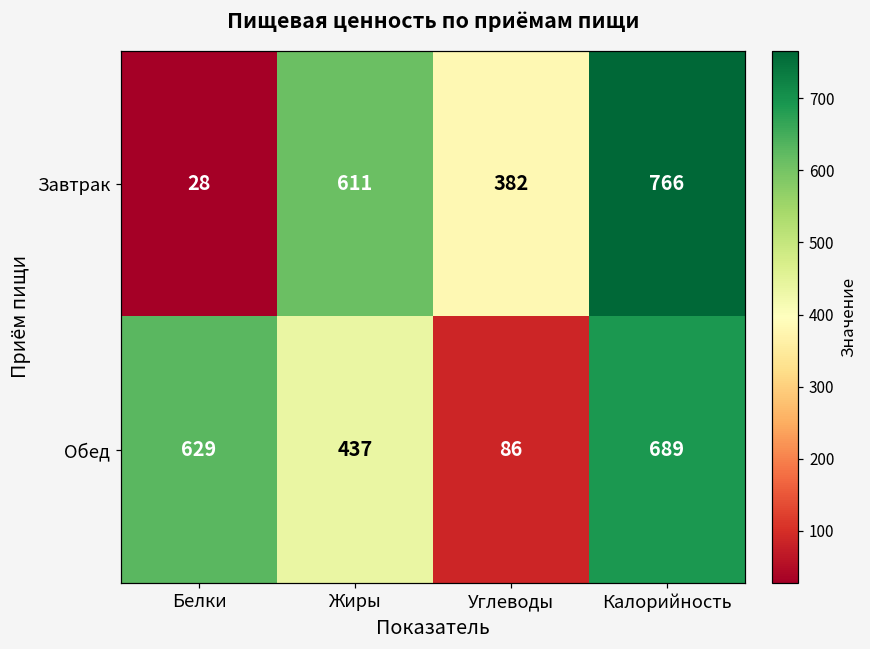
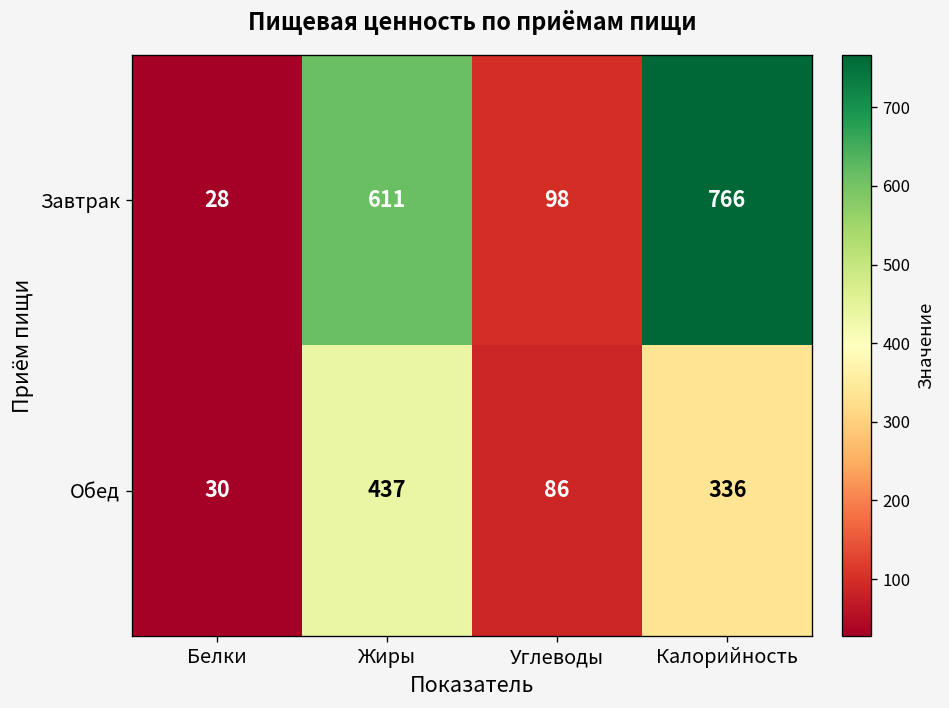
  {
    "Завтрак": {
      "Белки": 28,
      "Жиры": 611,
-     "Углеводы": 382,
+     "Углеводы": 98,
      "Калорийность": 766
    },
    "Обед": {
-     "Белки": 629,
+     "Белки": 30,
      "Жиры": 437,
      "Углеводы": 86,
-     "Калорийность": 689
+     "Калорийность": 336
    }
  }
